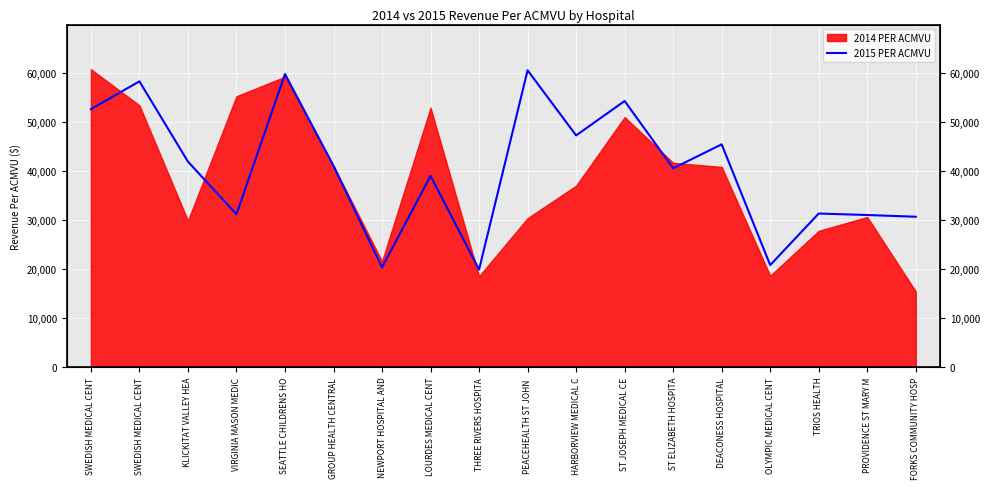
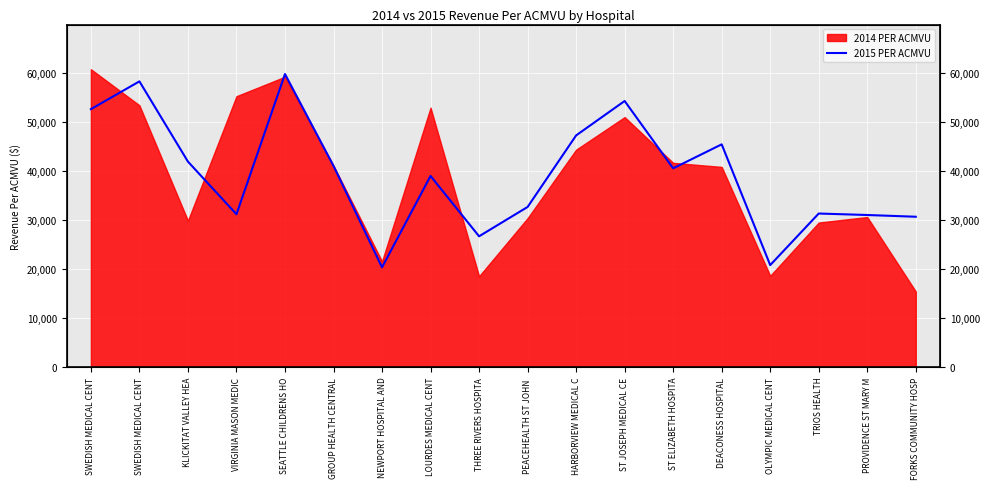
  {
    "2015 PER ACMVU": {
      "KLICKITAT VALLEY HEA": "42,000",
      "VIRGINIA MASON MEDIC": "31,000",
      "SEATTLE CHILDRENS HO": "60,000",
      "NEWPORT HOSPITAL AND": "20,000",
      "LOURDES MEDICAL CENT": "39,000",
-     "THREE RIVERS HOSPITA": "20,000",
-     "PEACEHEALTH ST JOHN": "60,000",
+     "THREE RIVERS HOSPITA": "27,000",
+     "PEACEHEALTH ST JOHN": "33,000",
      "HARBORVIEW MEDICAL C": "47,000",
      "ST JOSEPH MEDICAL CE": "54,000",
      "ST ELIZABETH HOSPITA": "41,000",
      "DEACONESS HOSPITAL": "45,000",
      "OLYMPIC MEDICAL CENT": "21,000",
      "TRIOS HEALTH": "31,000",
      "FORKS COMMUNITY HOSP": "31,000"
    },
    "2014 PER ACMVU": {
      "KLICKITAT VALLEY HEA": "30,000",
      "VIRGINIA MASON MEDIC": "55,000",
      "SEATTLE CHILDRENS HO": "59,000",
      "NEWPORT HOSPITAL AND": "22,000",
      "LOURDES MEDICAL CENT": "53,000",
      "THREE RIVERS HOSPITA": "19,000",
      "PEACEHEALTH ST JOHN": "30,000",
-     "HARBORVIEW MEDICAL C": "37,000",
+     "HARBORVIEW MEDICAL C": "44,000",
      "ST JOSEPH MEDICAL CE": "51,000",
      "ST ELIZABETH HOSPITA": "42,000",
      "DEACONESS HOSPITAL": "41,000",
      "OLYMPIC MEDICAL CENT": "19,000",
-     "TRIOS HEALTH": "28,000",
+     "TRIOS HEALTH": "29,000",
      "FORKS COMMUNITY HOSP": "15,000"
    }
  }
